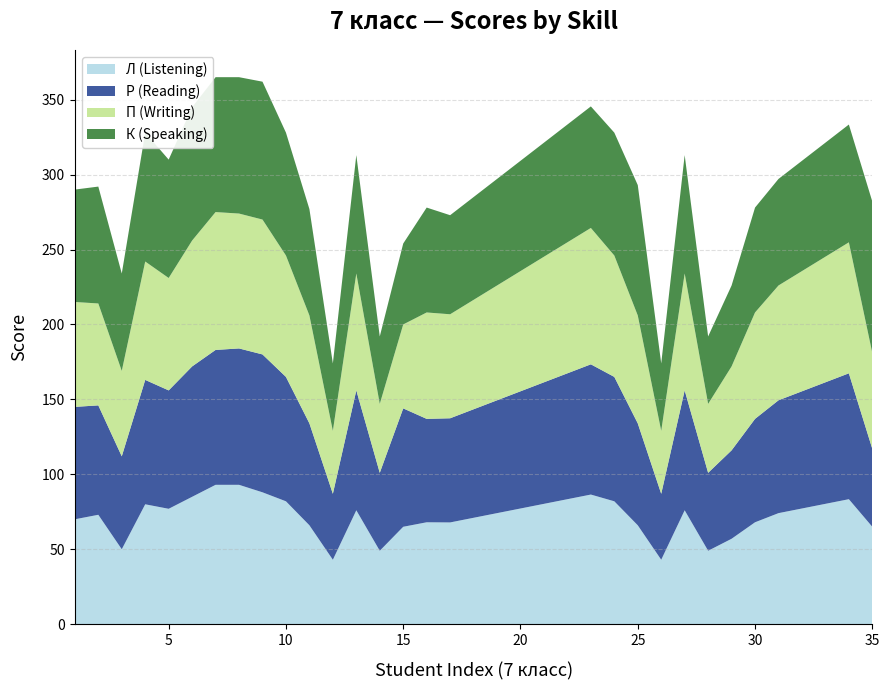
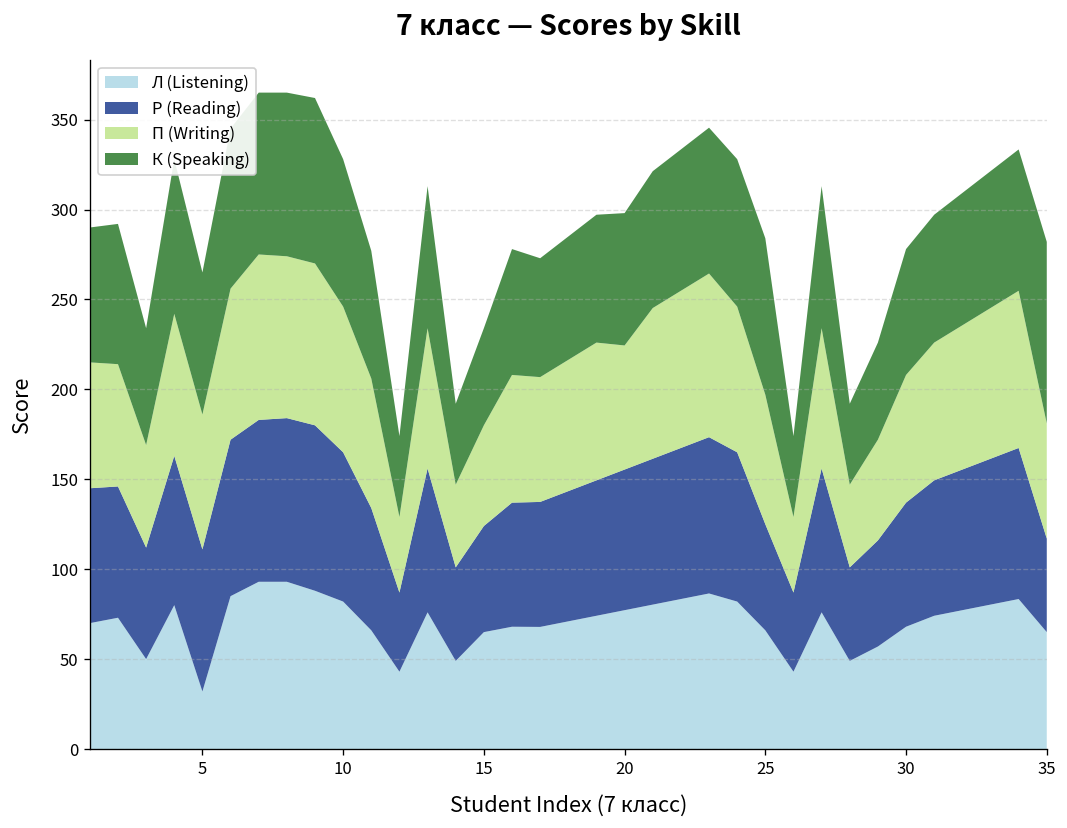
  {
    "Л (Listening)": {
-     "5": 77,
+     "5": 32,
      "10": 82,
      "15": 65,
      "20": 77,
      "25": 66,
      "30": 68,
      "35": 65
    },
    "Р (Reading)": {
      "5": 79,
      "10": 83,
-     "15": 79,
+     "15": 59,
      "20": 78,
-     "25": 68,
+     "25": 59,
      "30": 69,
      "35": 52
    },
    "П (Writing)": {
      "5": 75,
      "10": 81,
      "15": 56,
-     "20": 80,
+     "20": 69,
      "25": 72,
      "30": 71,
      "35": 64
    },
    "К (Speaking)": {
      "5": 79,
      "10": 82,
      "15": 54,
      "20": 74,
      "25": 87,
      "30": 70,
      "35": 101
    }
  }
